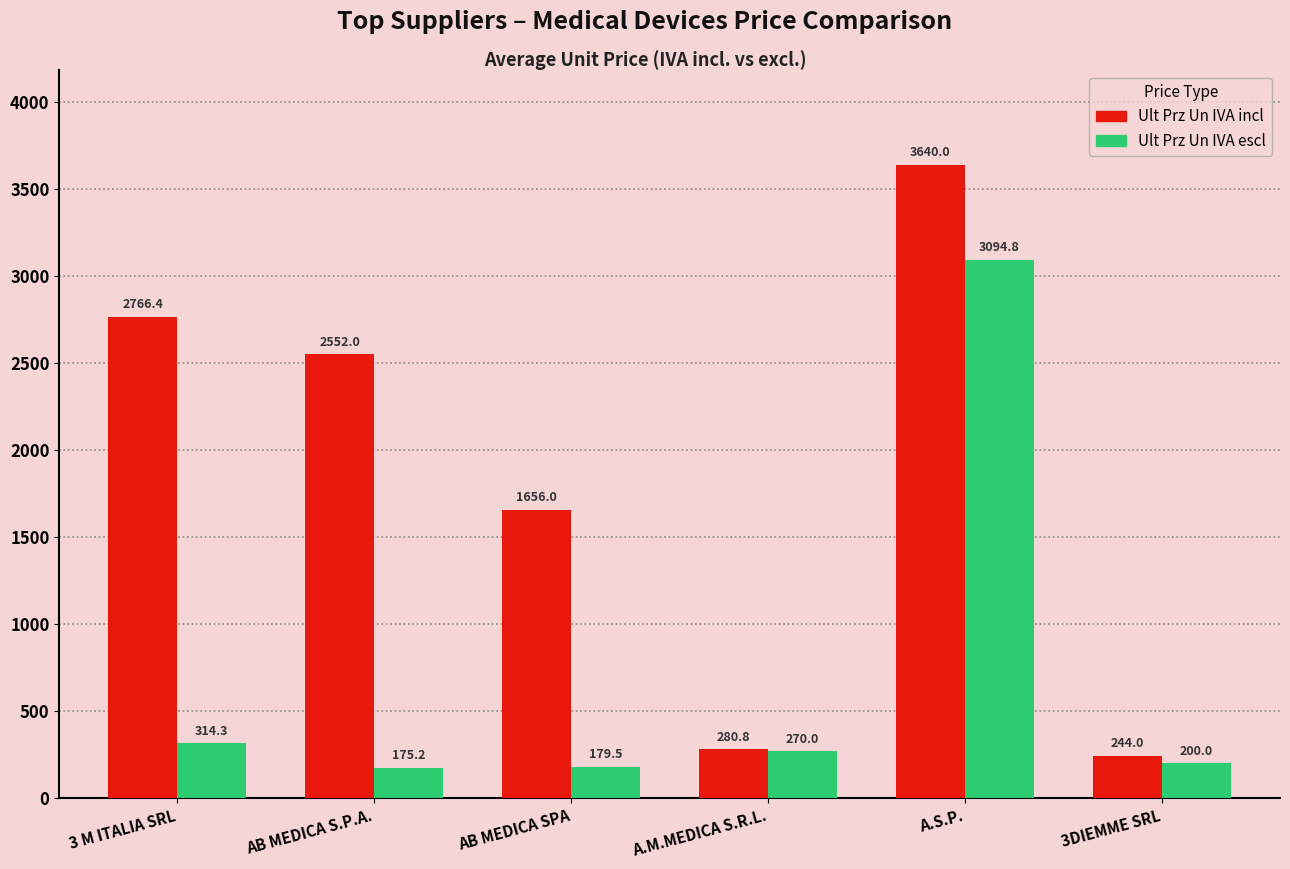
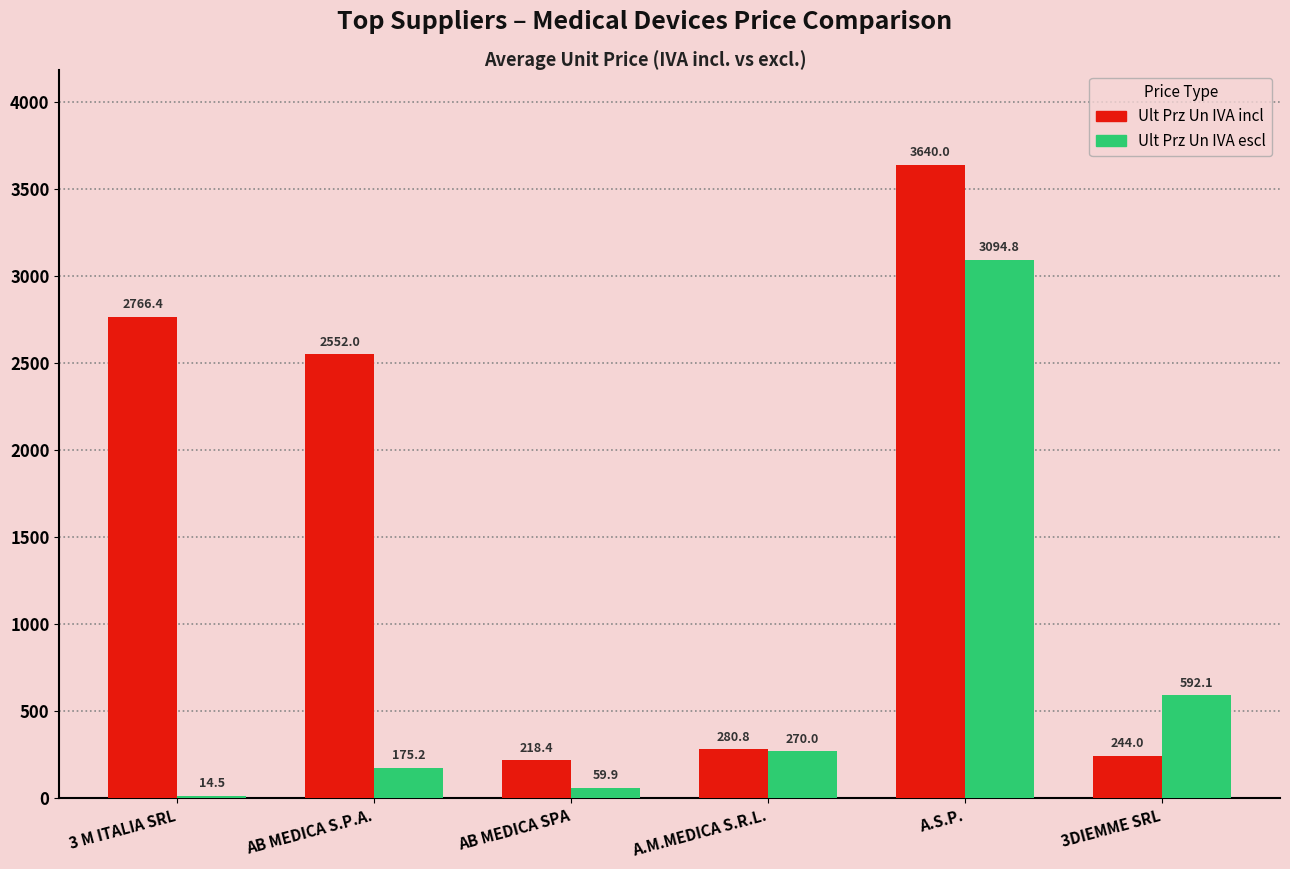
  {
    "Ult Prz Un IVA incl": {
      "3 M ITALIA SRL": 2766.4,
      "AB MEDICA S.P.A.": 2552.0,
-     "AB MEDICA SPA": 1656.0,
+     "AB MEDICA SPA": 218.4,
      "A.M.MEDICA S.R.L.": 280.8,
      "A.S.P.": 3640.0,
      "3DIEMME SRL": 244.0
    },
    "Ult Prz Un IVA escl": {
-     "3 M ITALIA SRL": 314.3,
+     "3 M ITALIA SRL": 14.5,
      "AB MEDICA S.P.A.": 175.2,
-     "AB MEDICA SPA": 179.5,
+     "AB MEDICA SPA": 59.9,
      "A.M.MEDICA S.R.L.": 270.0,
      "A.S.P.": 3094.8,
-     "3DIEMME SRL": 200.0
+     "3DIEMME SRL": 592.1
    }
  }
